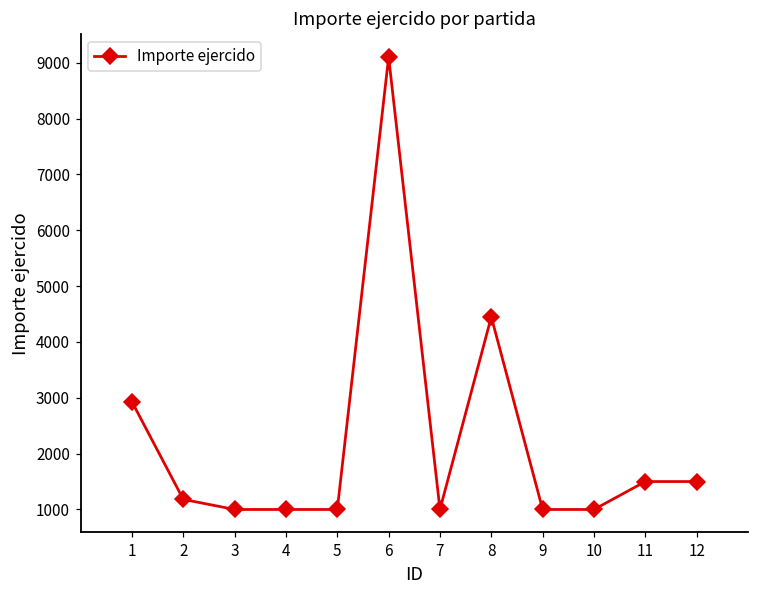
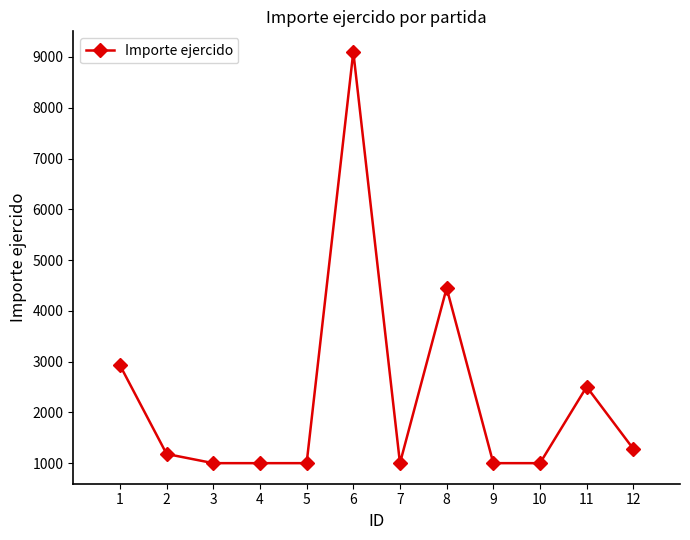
  {
    "1": 2900,
    "2": 1200,
    "3": 1000,
    "4": 1000,
    "5": 1000,
    "6": 9100,
    "7": 1000,
    "8": 4400,
    "9": 1000,
    "10": 1000,
-   "11": 1500,
-   "12": 1500
+   "11": 2500,
+   "12": 1300
  }
